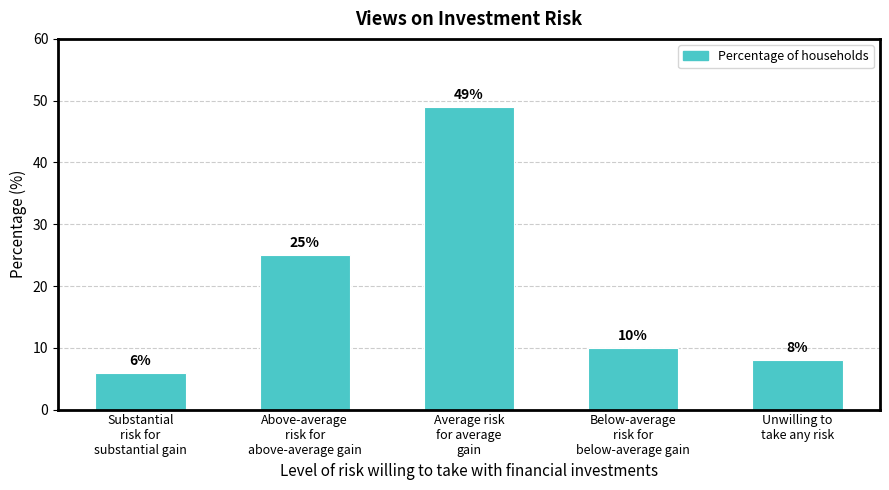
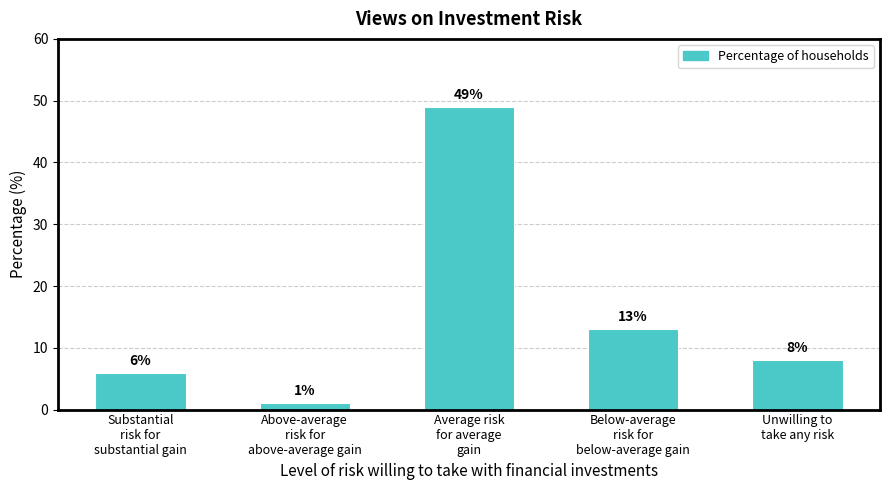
  {
    "Substantial risk for substantial gain": "6%",
-   "Above-average risk for above-average gain": "25%",
+   "Above-average risk for above-average gain": "1%",
    "Average risk for average gain": "49%",
-   "Below-average risk for below-average gain": "10%",
+   "Below-average risk for below-average gain": "13%",
    "Unwilling to take any risk": "8%"
  }
